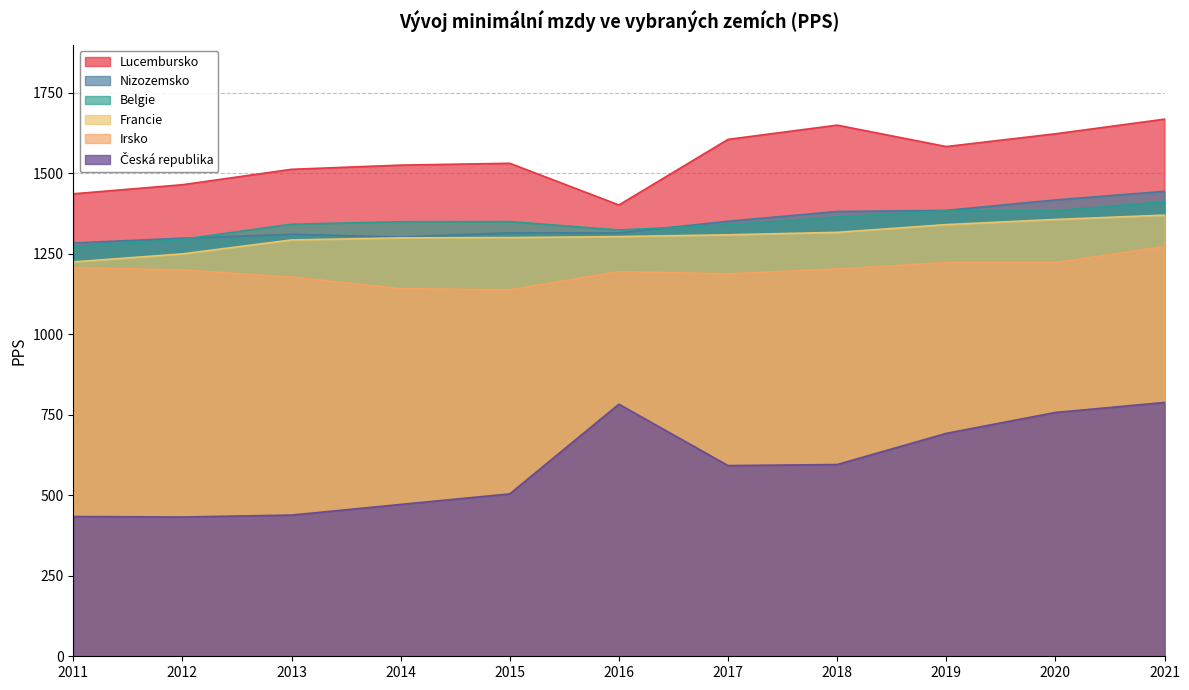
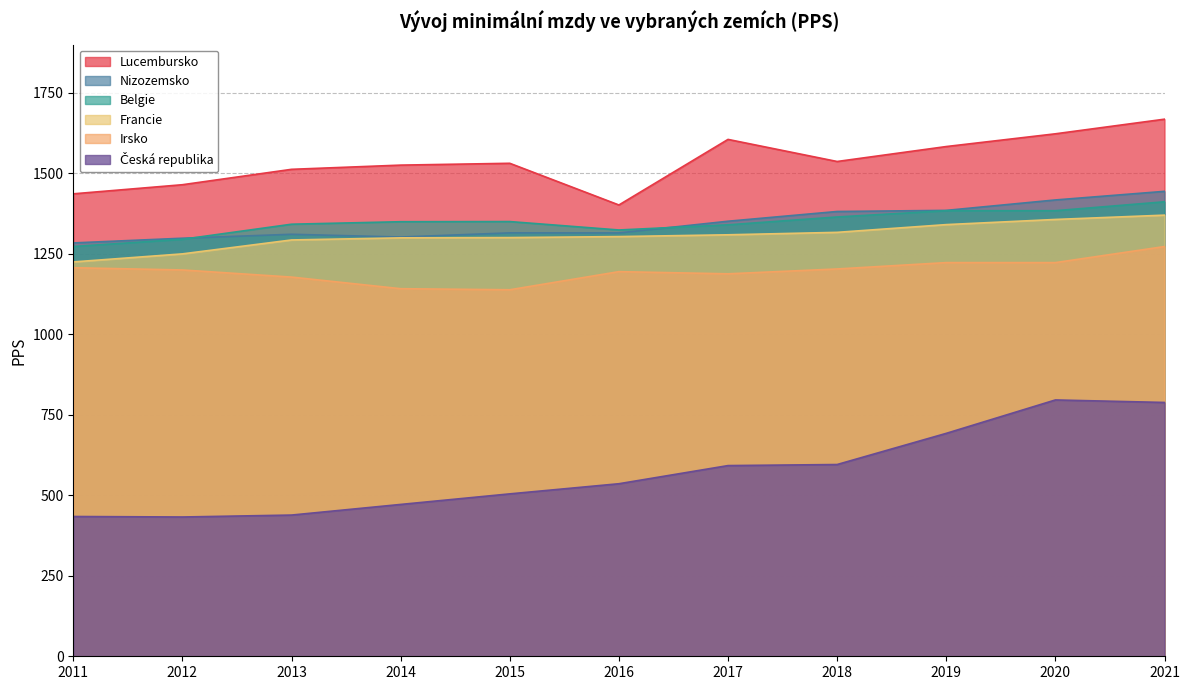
  {
    "Lucembursko": {
      "2011": 1440,
      "2012": 1460,
      "2013": 1510,
      "2014": 1530,
      "2015": 1530,
      "2016": 1400,
      "2017": 1610,
-     "2018": 1650,
+     "2018": 1540,
      "2019": 1580,
      "2020": 1620,
      "2021": 1670
    },
    "Česká republika": {
      "2011": 430,
      "2012": 430,
      "2013": 440,
      "2014": 470,
      "2015": 500,
-     "2016": 780,
+     "2016": 540,
      "2017": 590,
      "2018": 600,
      "2019": 690,
-     "2020": 760,
+     "2020": 800,
      "2021": 790
    }
  }
